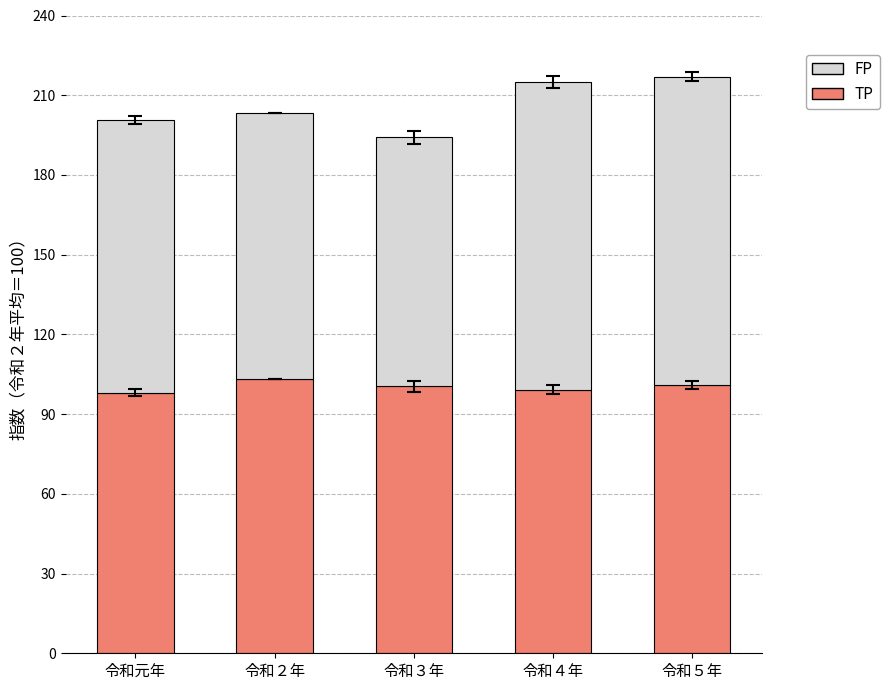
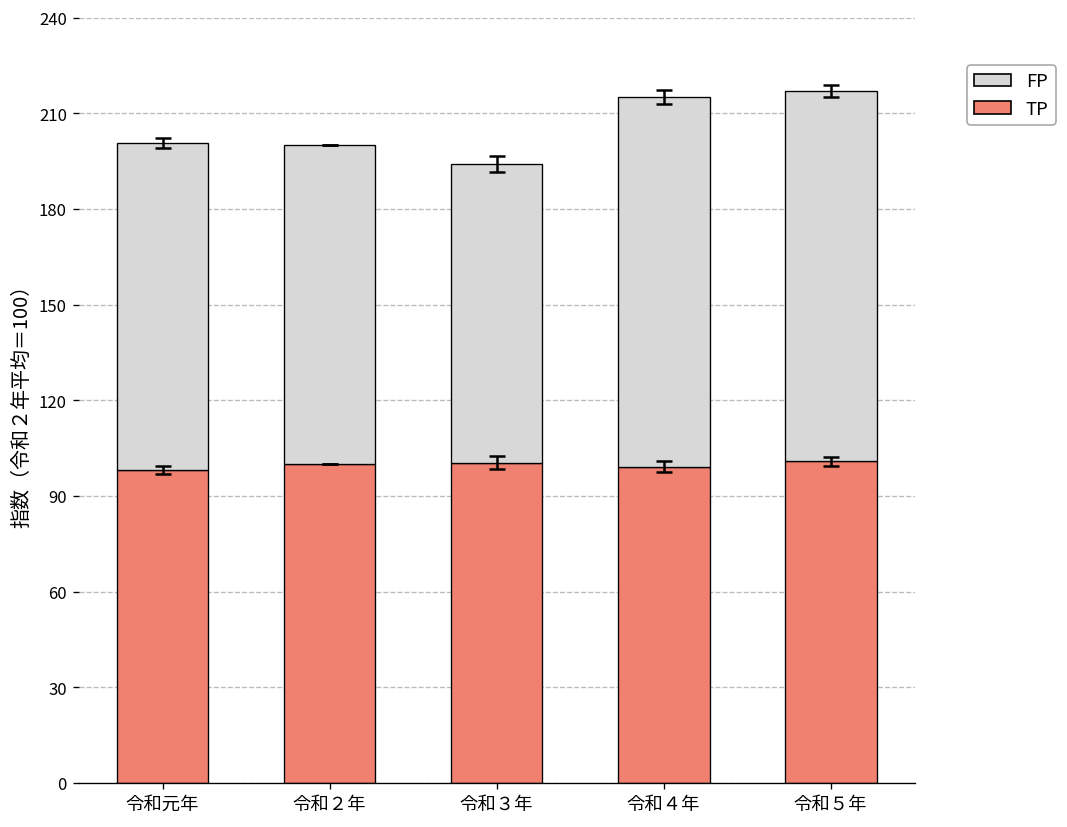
  {
    "TP": {
      "令和元年": 98,
-     "令和２年": 103,
+     "令和２年": 100,
      "令和３年": 100,
      "令和４年": 99,
      "令和５年": 101
    },
    "FP": {
      "令和元年": 103,
      "令和２年": 100,
      "令和３年": 94,
      "令和４年": 116,
      "令和５年": 116
    }
  }
